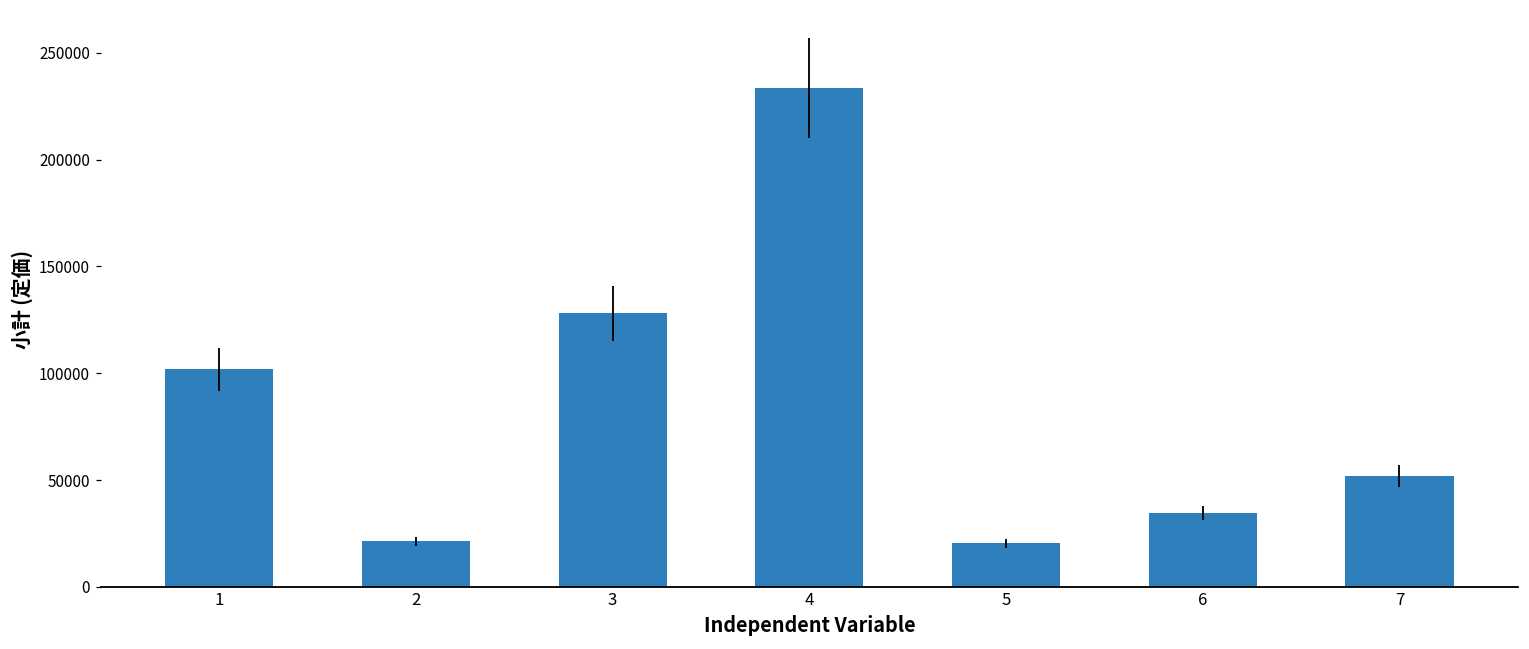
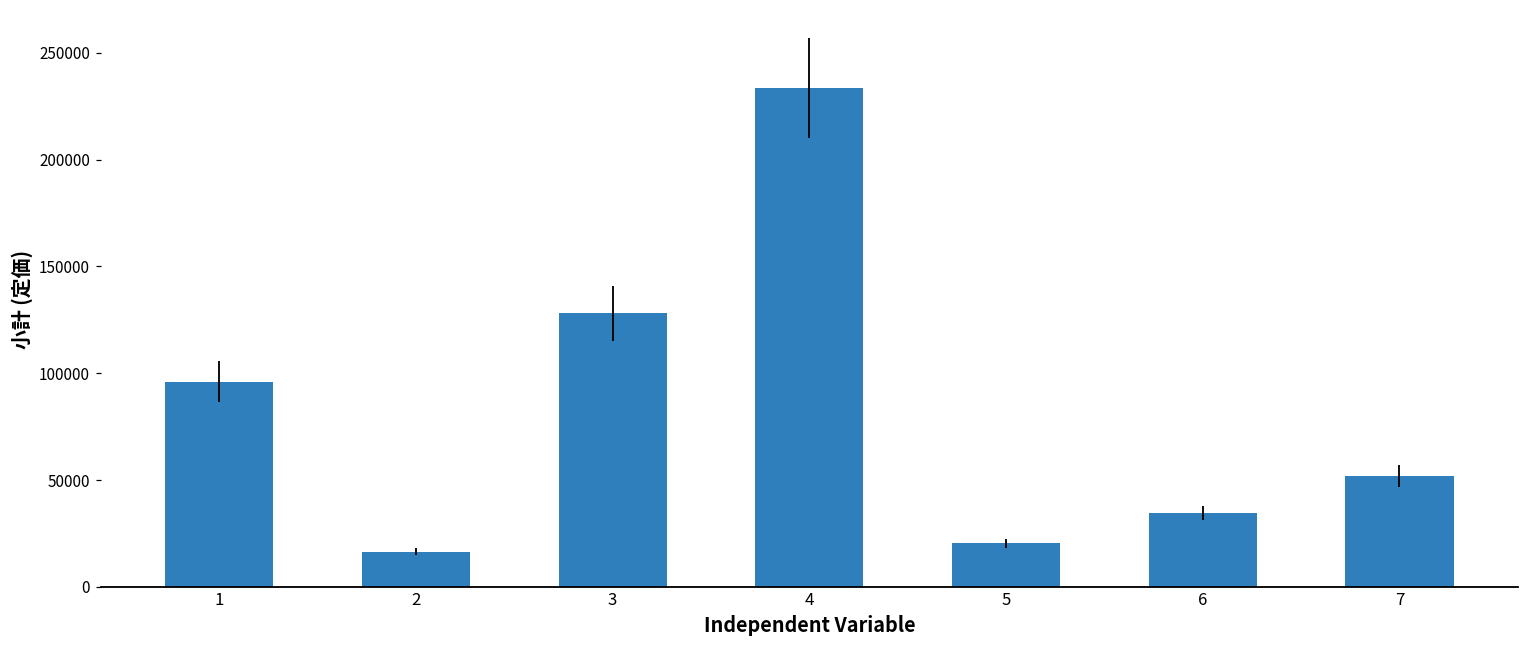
  {
-   "1": 102000,
-   "2": 21000,
+   "1": 96000,
+   "2": 17000,
    "3": 128000,
    "4": 233000,
    "5": 20000,
    "6": 35000,
    "7": 52000
  }
